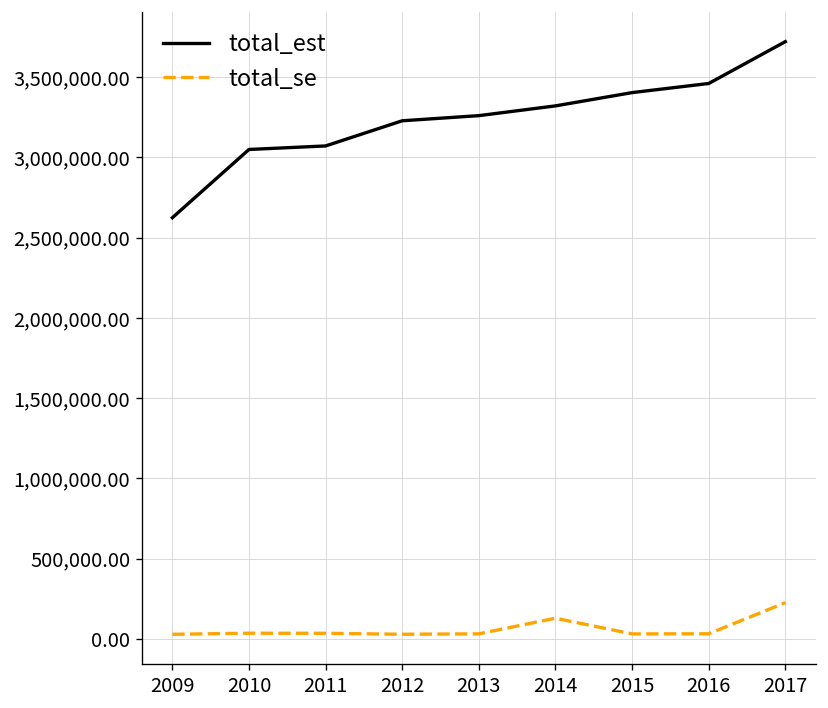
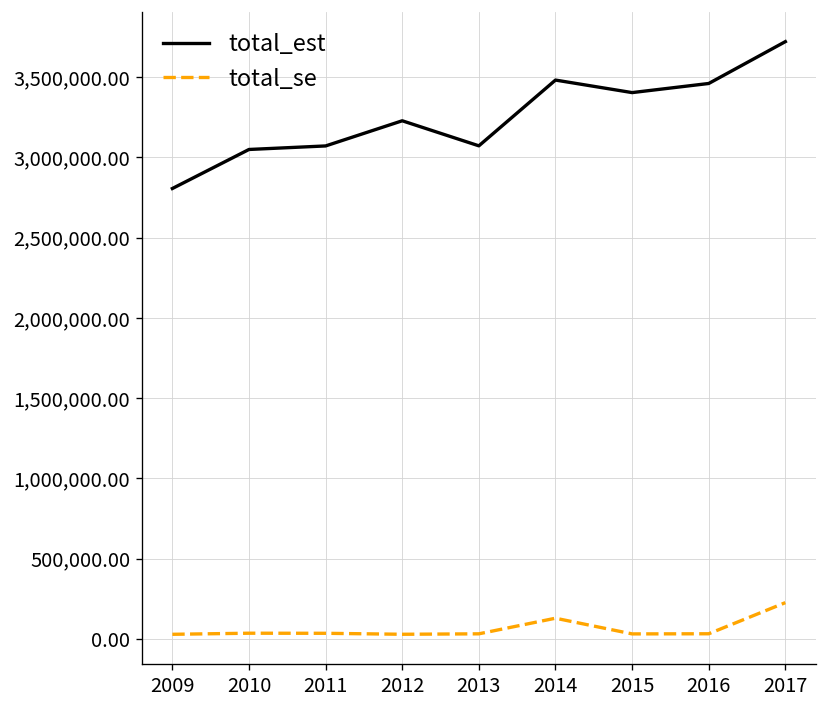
  {
    "total_est": {
-     "2009": "2,620,000",
+     "2009": "2,810,000",
      "2010": "3,050,000",
      "2011": "3,070,000",
      "2012": "3,230,000",
-     "2013": "3,260,000",
-     "2014": "3,320,000",
+     "2013": "3,070,000",
+     "2014": "3,480,000",
      "2015": "3,400,000",
      "2016": "3,460,000",
      "2017": "3,720,000"
    },
    "total_se": {
      "2009": "30,000",
      "2010": "40,000",
      "2011": "30,000",
      "2012": "30,000",
      "2013": "30,000",
      "2014": "130,000",
      "2015": "30,000",
      "2016": "30,000",
      "2017": "230,000"
    }
  }
